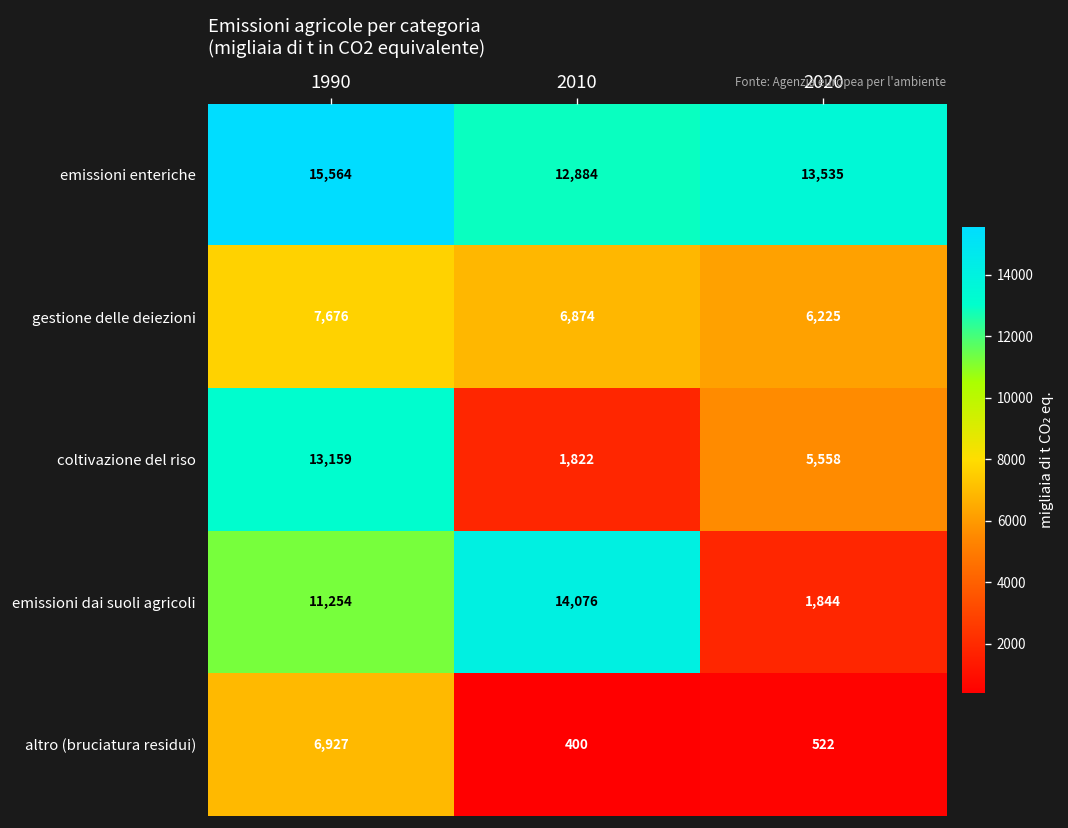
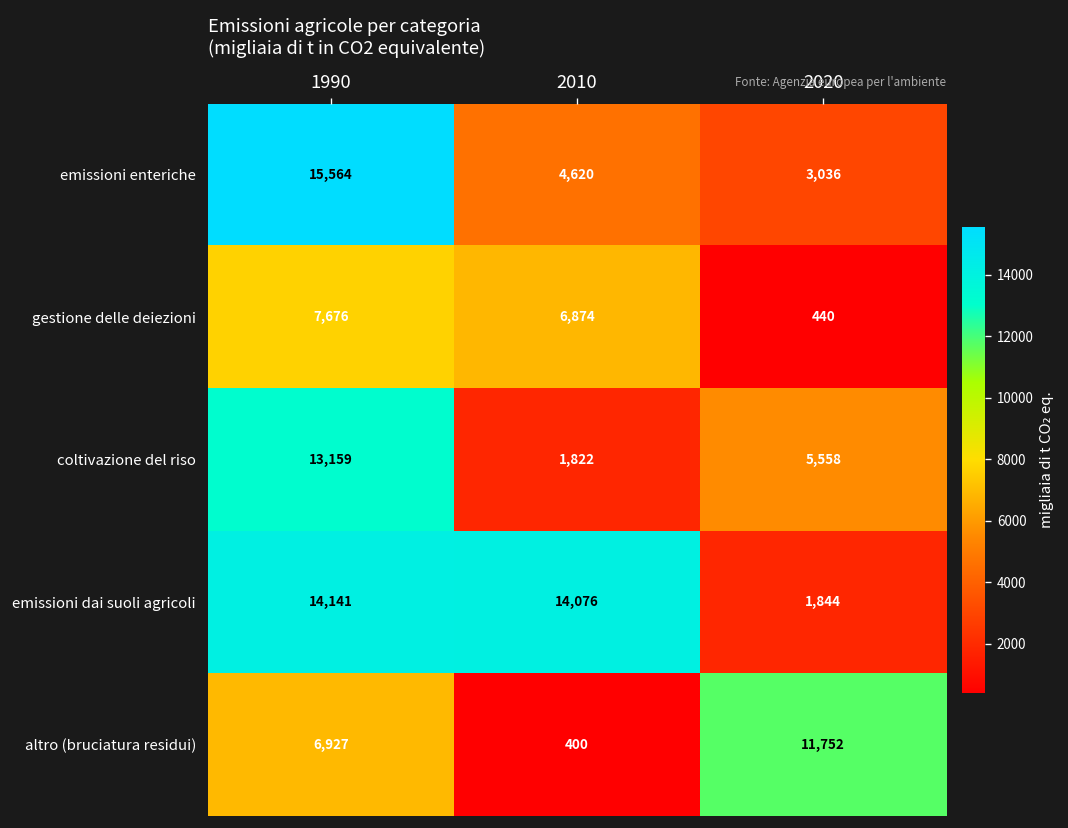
  {
    "emissioni enteriche": {
      "1990": "15,564",
-     "2010": "12,884",
-     "2020": "13,535"
+     "2010": "4,620",
+     "2020": "3,036"
    },
    "gestione delle deiezioni": {
      "1990": "7,676",
      "2010": "6,874",
-     "2020": "6,225"
+     "2020": "440"
    },
    "coltivazione del riso": {
      "1990": "13,159",
      "2010": "1,822",
      "2020": "5,558"
    },
    "emissioni dai suoli agricoli": {
-     "1990": "11,254",
+     "1990": "14,141",
      "2010": "14,076",
      "2020": "1,844"
    },
    "altro (bruciatura residui)": {
      "1990": "6,927",
      "2010": "400",
-     "2020": "522"
+     "2020": "11,752"
    }
  }
